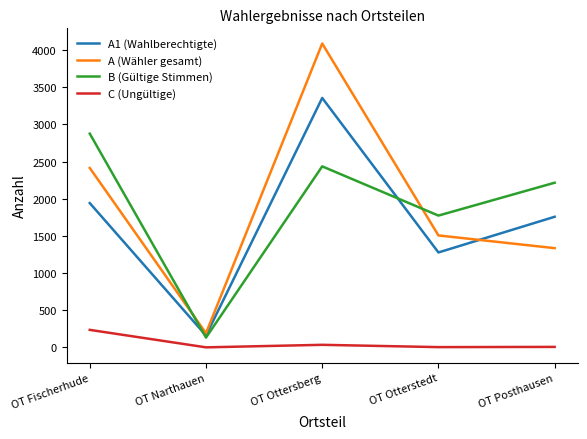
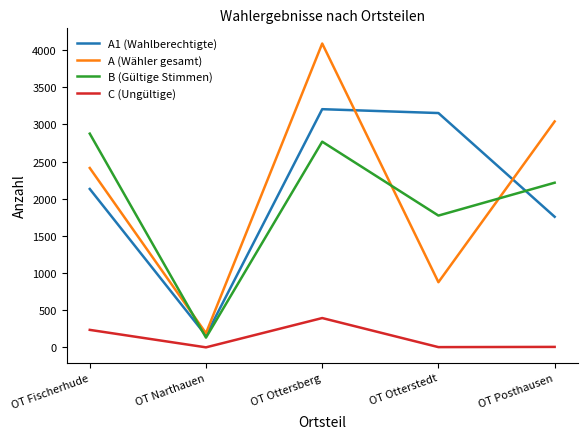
  {
    "A1 (Wahlberechtigte)": {
-     "OT Fischerhude": 1900,
-     "OT Ottersberg": 3400,
-     "OT Otterstedt": 1300,
+     "OT Fischerhude": 2100,
+     "OT Ottersberg": 3200,
+     "OT Otterstedt": 3200,
      "OT Posthausen": 1800
    },
    "A (Wähler gesamt)": {
      "OT Fischerhude": 2400,
      "OT Ottersberg": 4100,
-     "OT Otterstedt": 1500,
-     "OT Posthausen": 1300
+     "OT Otterstedt": 900,
+     "OT Posthausen": 3000
    },
    "B (Gültige Stimmen)": {
      "OT Fischerhude": 2900,
-     "OT Ottersberg": 2400,
+     "OT Ottersberg": 2800,
      "OT Otterstedt": 1800,
      "OT Posthausen": 2200
    },
    "C (Ungültige)": {
      "OT Fischerhude": 200,
      "OT Narthauen": 0,
-     "OT Ottersberg": 0,
+     "OT Ottersberg": 400,
      "OT Otterstedt": 0,
      "OT Posthausen": 0
    }
  }
